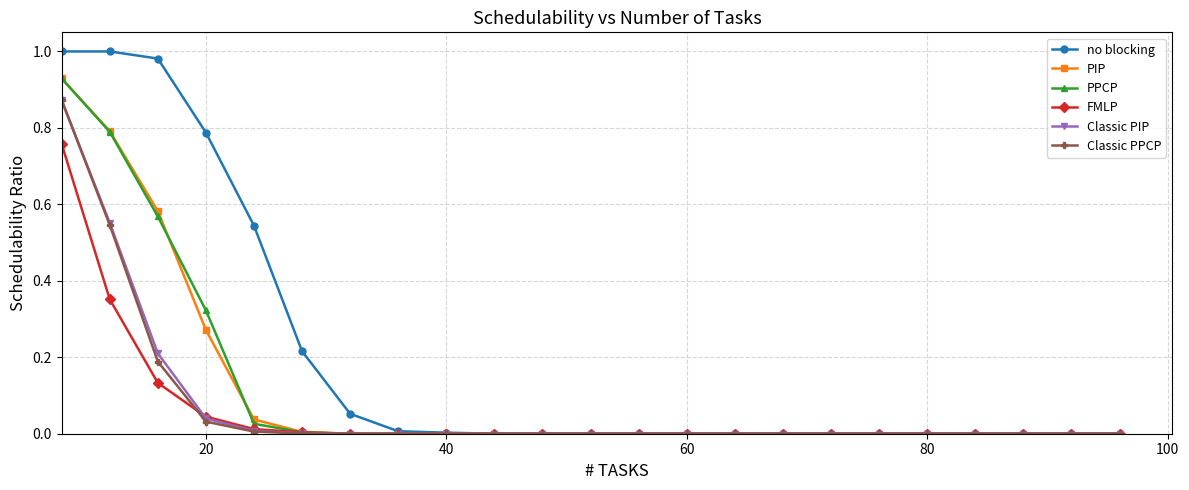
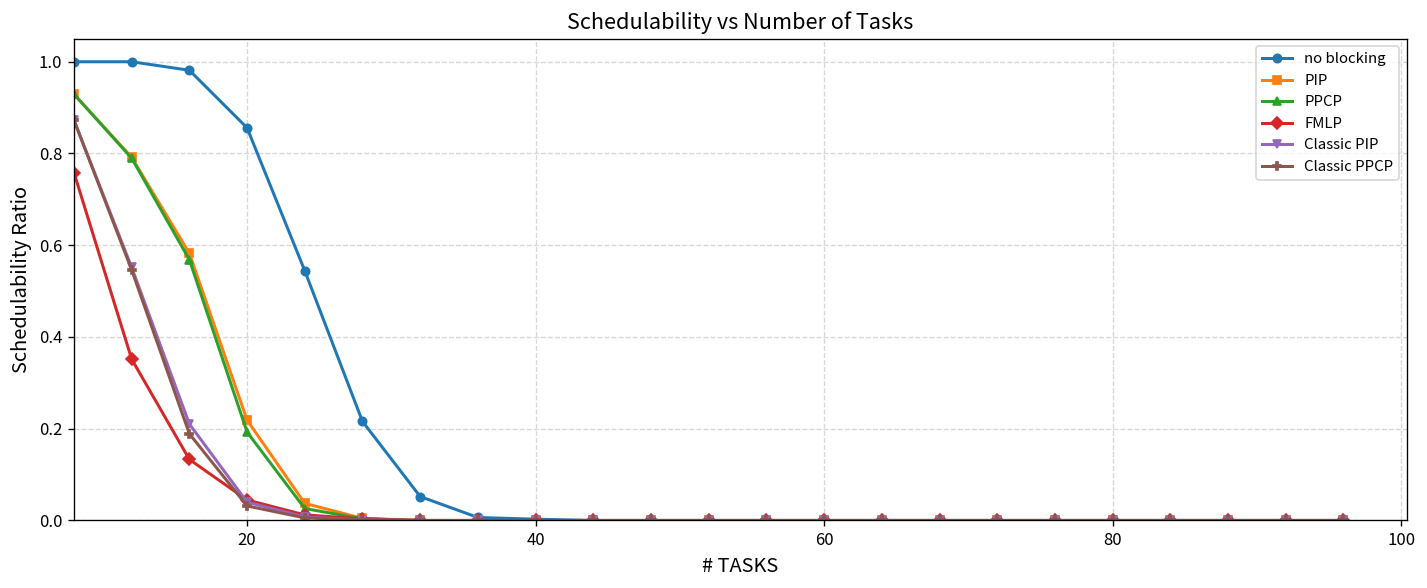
  {
    "no blocking": {
-     "20": 0.79
+     "20": 0.86
    },
    "PIP": {
-     "20": 0.27
+     "20": 0.22
    },
    "PPCP": {
-     "20": 0.32
+     "20": 0.19
    },
    "Classic PPCP": {
      "20": 0.03
    }
  }
